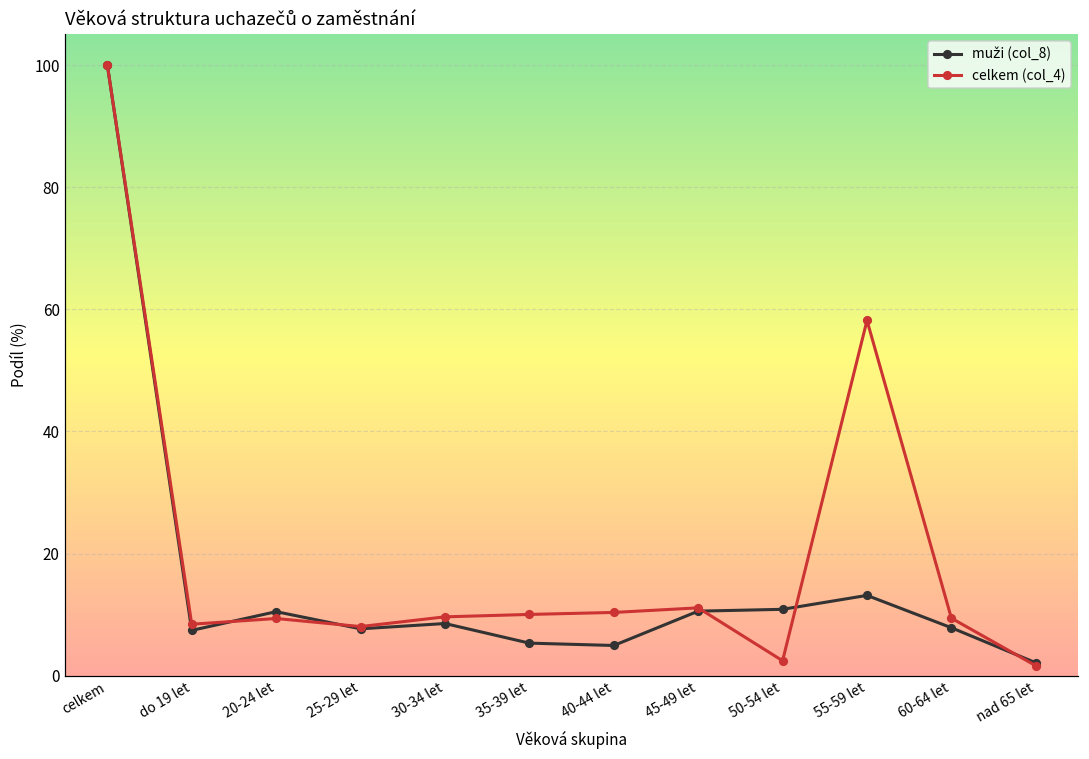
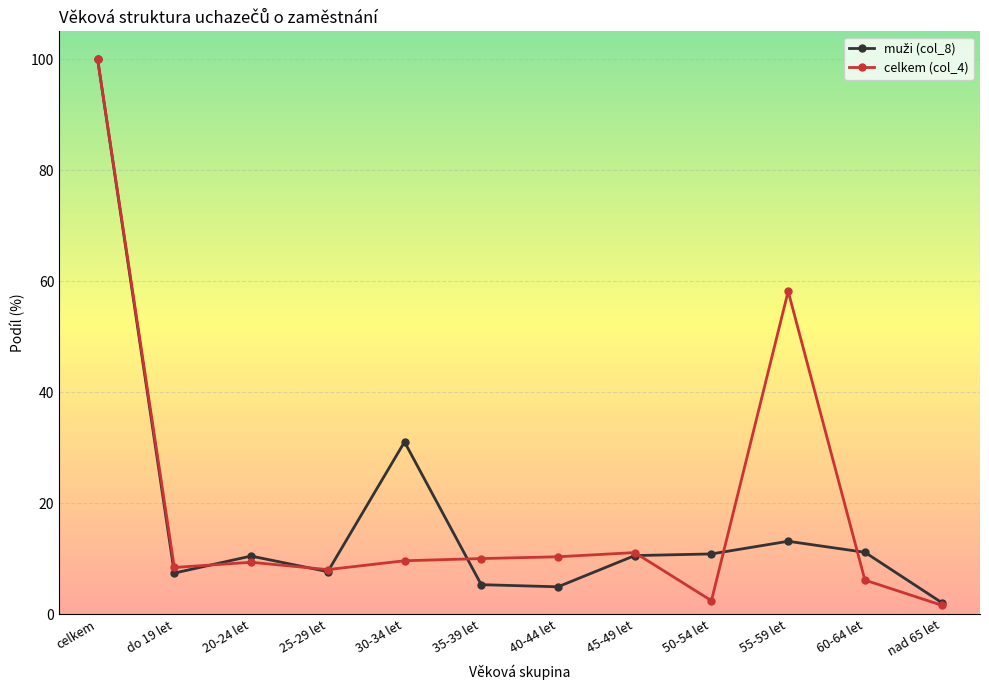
  {
    "muži (col_8)": {
      "do 19 let": 7,
      "20-24 let": 10,
-     "30-34 let": 9,
+     "30-34 let": 31,
      "35-39 let": 5,
      "40-44 let": 5,
      "45-49 let": 11,
      "50-54 let": 11,
      "55-59 let": 13,
-     "60-64 let": 8,
+     "60-64 let": 11,
      "nad 65 let": 2
    },
    "celkem (col_4)": {
      "do 19 let": 8,
      "20-24 let": 9,
      "30-34 let": 10,
      "35-39 let": 10,
      "40-44 let": 10,
      "45-49 let": 11,
      "50-54 let": 2,
      "55-59 let": 58,
-     "60-64 let": 9,
+     "60-64 let": 6,
      "nad 65 let": 2
    }
  }
